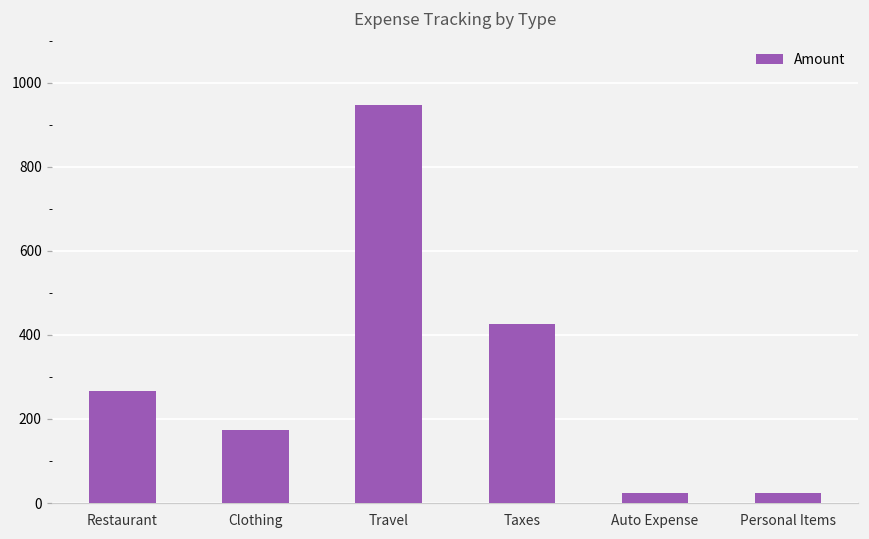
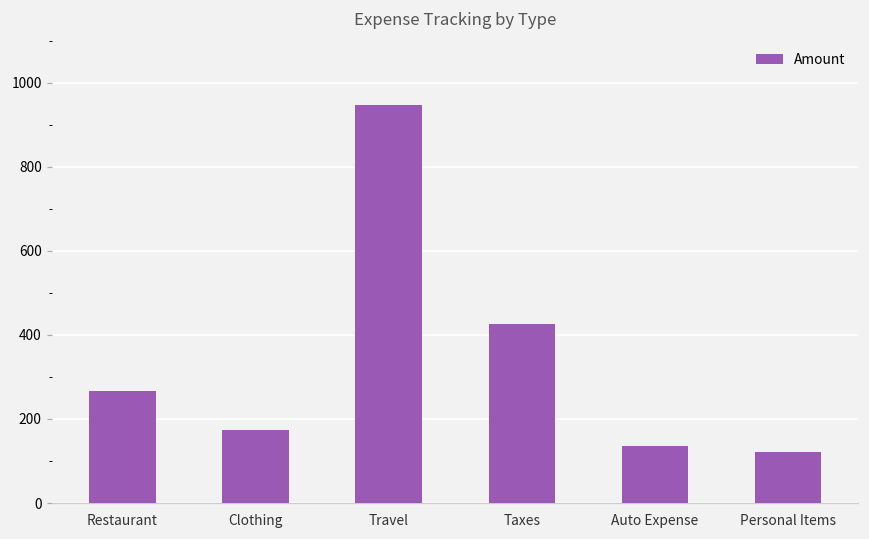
  {
    "Restaurant": 270,
    "Clothing": 170,
    "Travel": 950,
    "Taxes": 430,
-   "Auto Expense": 20,
-   "Personal Items": 20
+   "Auto Expense": 140,
+   "Personal Items": 120
  }
